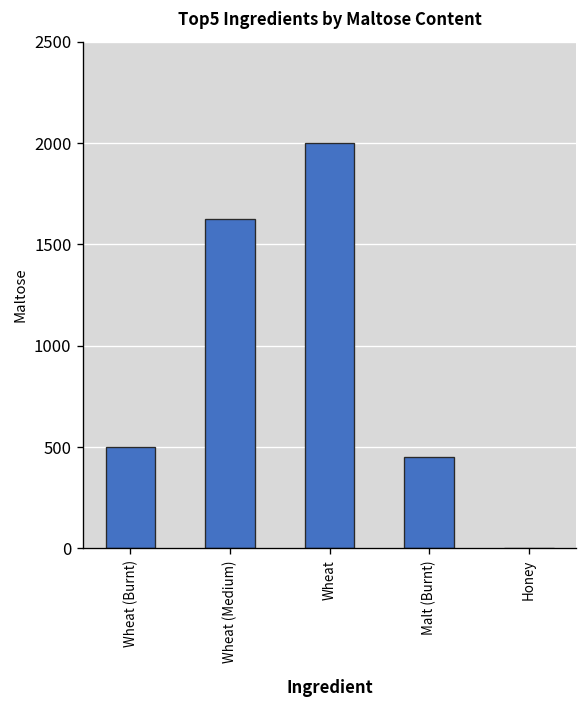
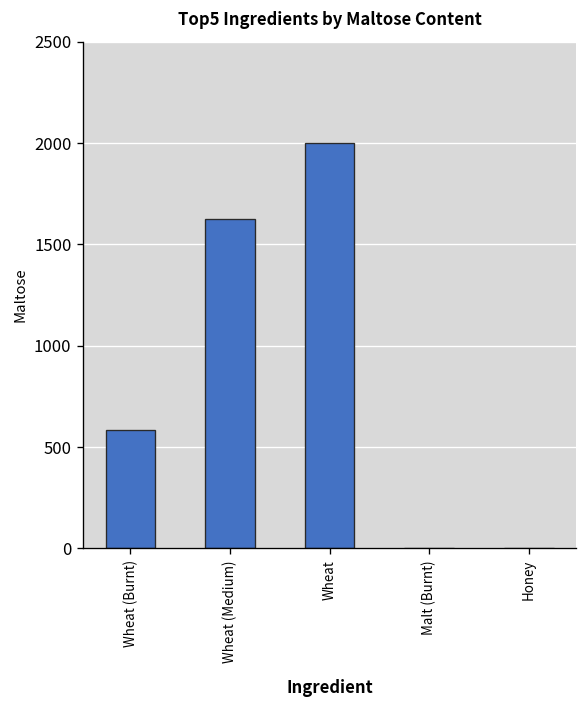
  {
-   "Wheat (Burnt)": 500,
+   "Wheat (Burnt)": 590,
    "Wheat (Medium)": 1620,
    "Wheat": 2000,
-   "Malt (Burnt)": 450,
+   "Malt (Burnt)": 0,
    "Honey": 0
  }
